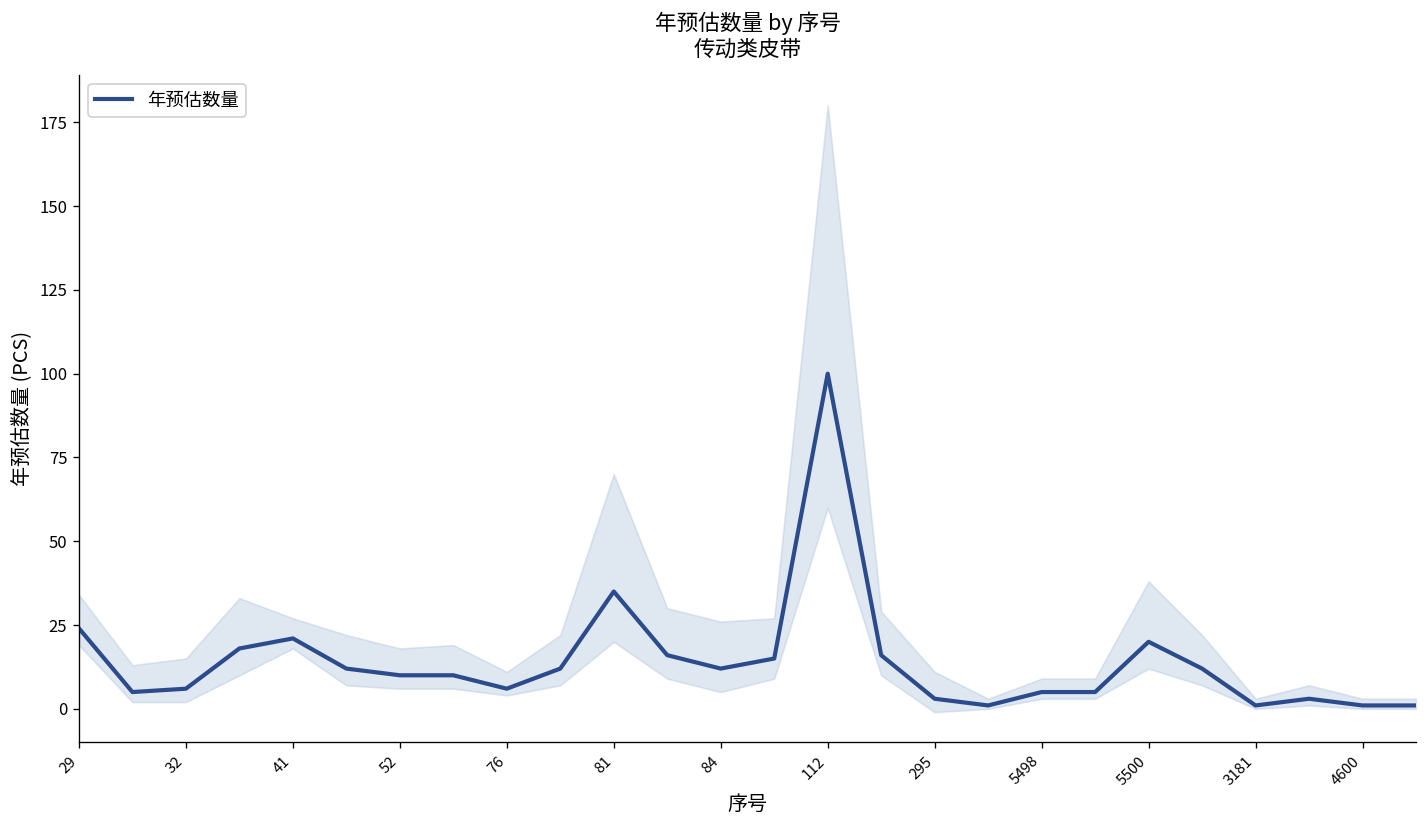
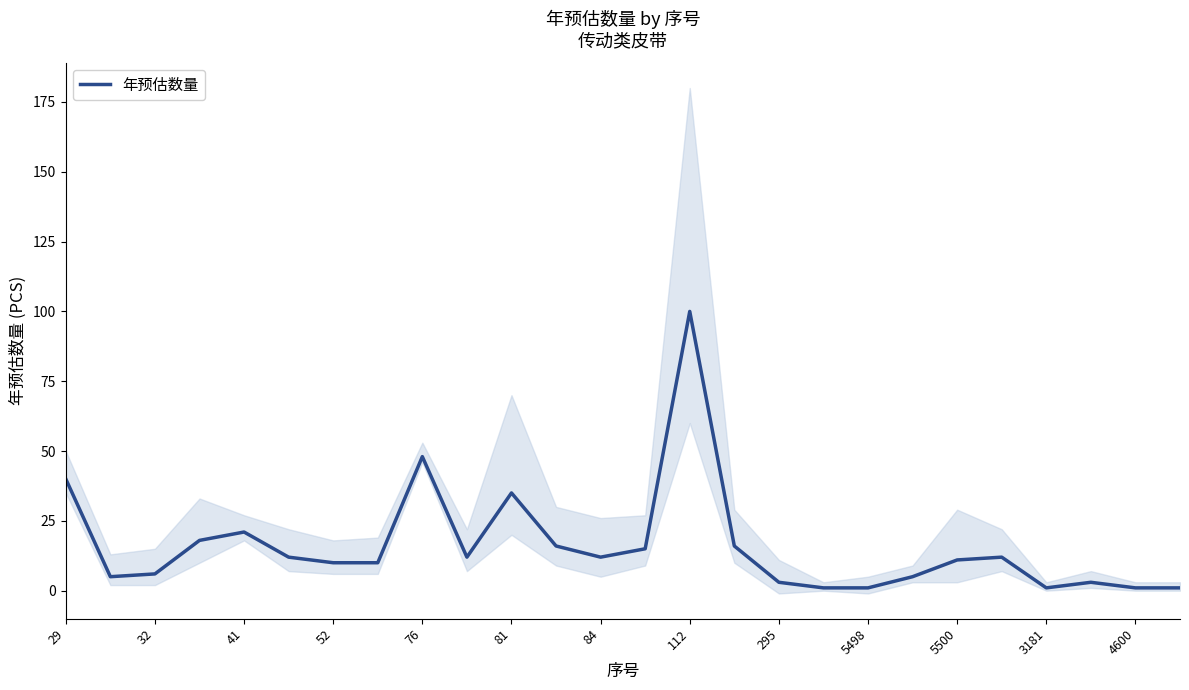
  {
    "年预估数量": {
-     "29": 24,
+     "29": 40,
      "32": 6,
      "41": 21,
      "52": 10,
-     "76": 6,
+     "76": 48,
      "81": 35,
      "84": 12,
      "112": 100,
      "295": 3,
-     "5498": 5,
-     "5500": 20,
+     "5498": 1,
+     "5500": 11,
      "3181": 1,
      "4600": 1
    }
  }
